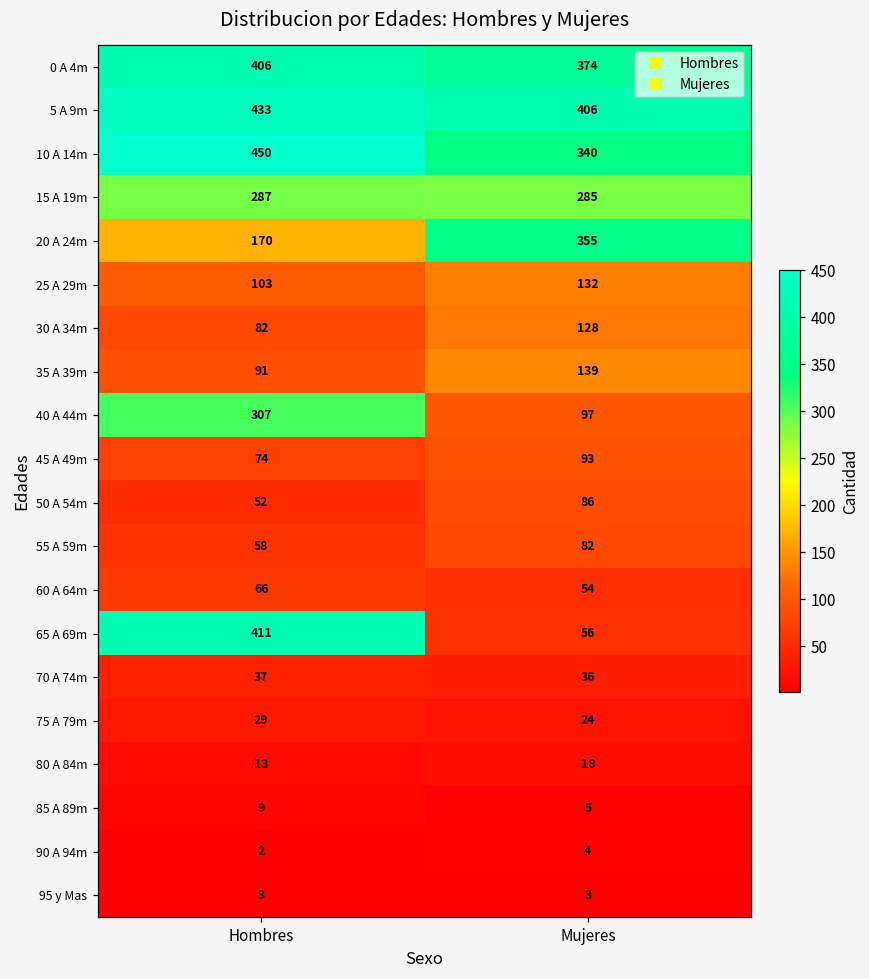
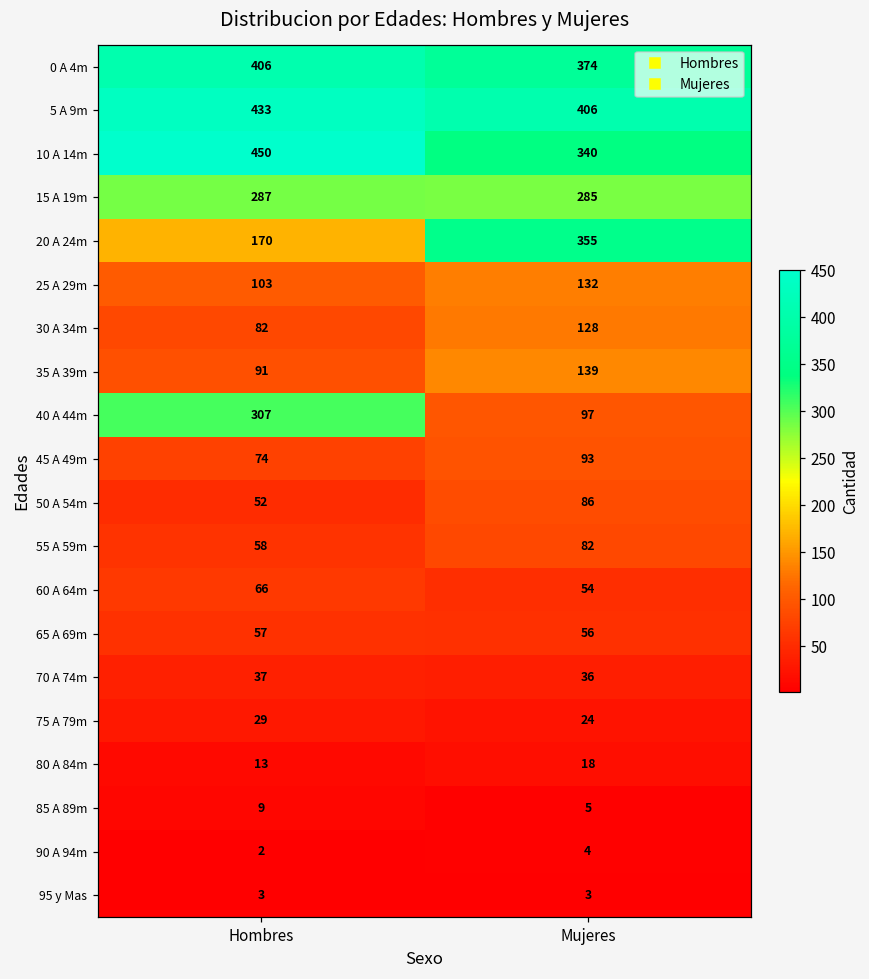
  {
    "0 A 4m": {
      "Hombres": 406,
      "Mujeres": 374
    },
    "5 A 9m": {
      "Hombres": 433,
      "Mujeres": 406
    },
    "10 A 14m": {
      "Hombres": 450,
      "Mujeres": 340
    },
    "15 A 19m": {
      "Hombres": 287,
      "Mujeres": 285
    },
    "20 A 24m": {
      "Hombres": 170,
      "Mujeres": 355
    },
    "25 A 29m": {
      "Hombres": 103,
      "Mujeres": 132
    },
    "30 A 34m": {
      "Hombres": 82,
      "Mujeres": 128
    },
    "35 A 39m": {
      "Hombres": 91,
      "Mujeres": 139
    },
    "40 A 44m": {
      "Hombres": 307,
      "Mujeres": 97
    },
    "45 A 49m": {
      "Hombres": 74,
      "Mujeres": 93
    },
    "50 A 54m": {
      "Hombres": 52,
      "Mujeres": 86
    },
    "55 A 59m": {
      "Hombres": 58,
      "Mujeres": 82
    },
    "60 A 64m": {
      "Hombres": 66,
      "Mujeres": 54
    },
    "65 A 69m": {
-     "Hombres": 411,
+     "Hombres": 57,
      "Mujeres": 56
    },
    "70 A 74m": {
      "Hombres": 37,
      "Mujeres": 36
    },
    "75 A 79m": {
      "Hombres": 29,
      "Mujeres": 24
    },
    "80 A 84m": {
      "Hombres": 13,
      "Mujeres": 18
    },
    "85 A 89m": {
      "Hombres": 9,
      "Mujeres": 5
    },
    "90 A 94m": {
      "Hombres": 2,
      "Mujeres": 4
    },
    "95 y Mas": {
      "Hombres": 3,
      "Mujeres": 3
    }
  }
